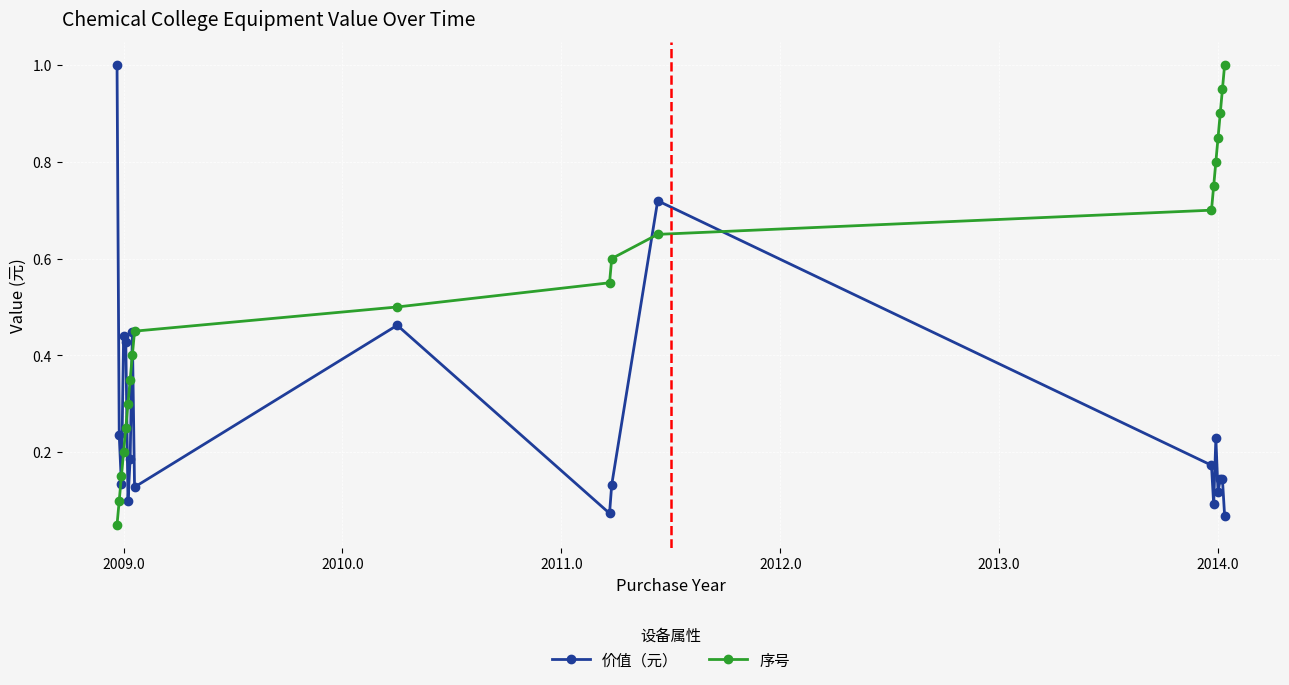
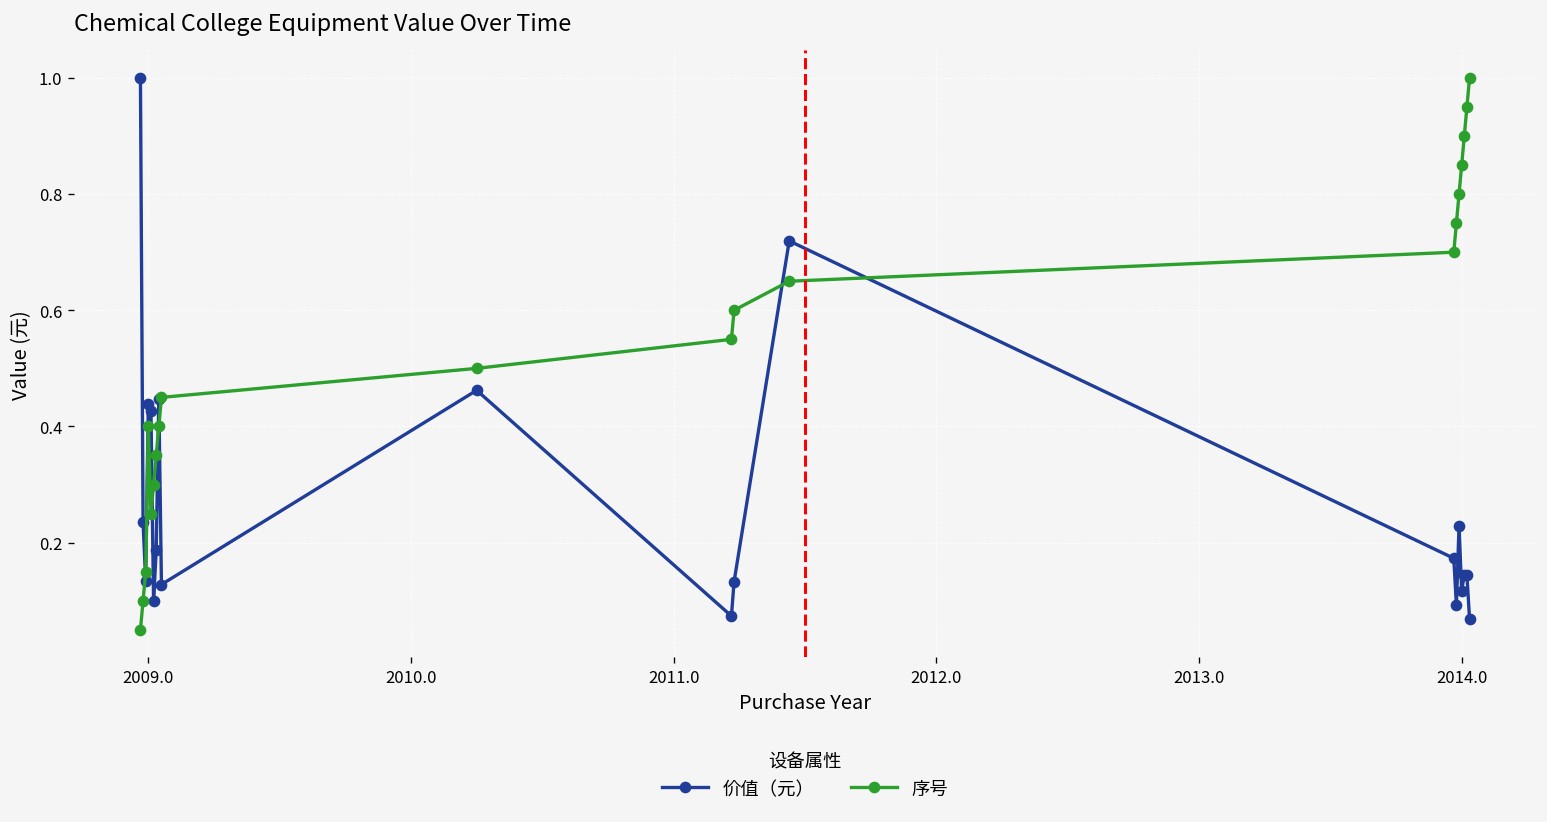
  {
    "价值（元）": {
      "2009.0": 0.44,
      "2014.0": 0.12
    },
    "序号": {
-     "2009.0": 0.20,
+     "2009.0": 0.40,
      "2014.0": 0.85
    }
  }
